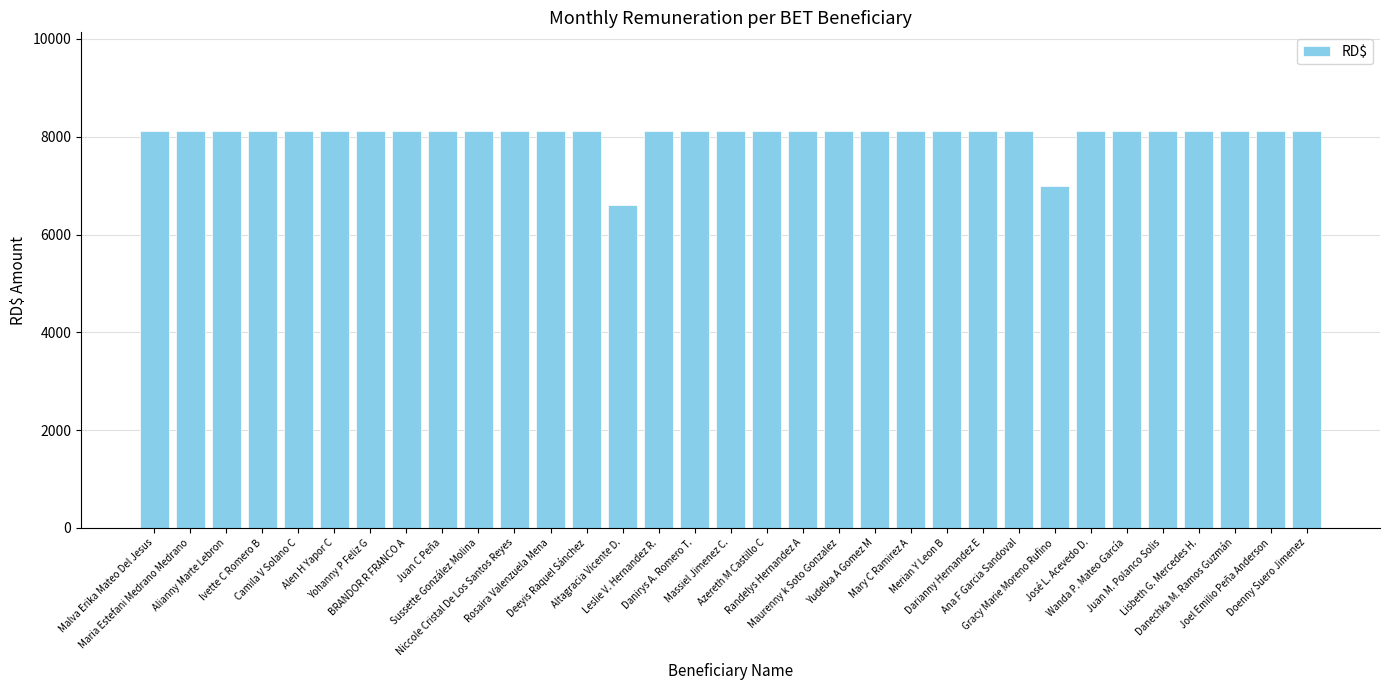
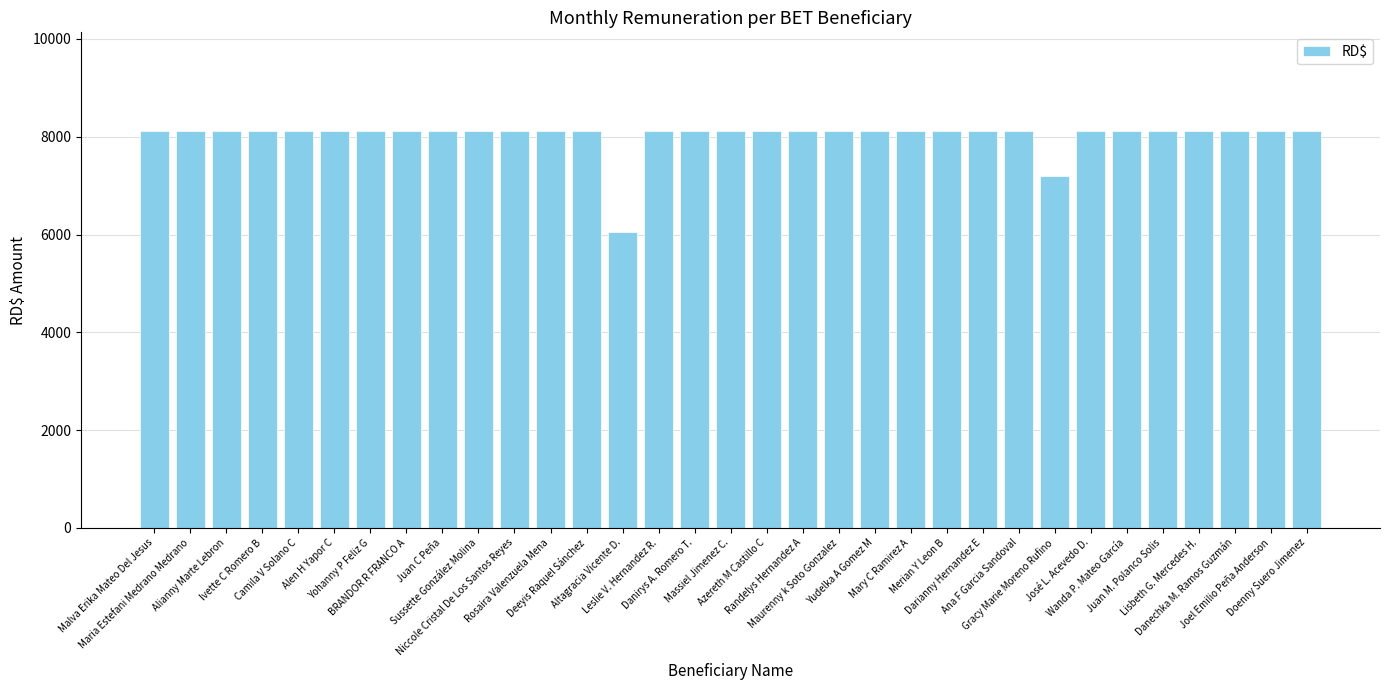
  {
    "Malva Erika Mateo Del Jesus": 8100,
    "Maria Estefani Medrano Medrano": 8100,
    "Alianny Marte Lebron": 8100,
    "Ivette C Romero B": 8100,
    "Camila V Solano C": 8100,
    "Alen H Yapor C": 8100,
    "Yohanny P Feliz G": 8100,
    "BRANDOR R FRANCO A": 8100,
    "Juan C Peña": 8100,
    "Sussette González Molina": 8100,
    "Niccole Cristal De Los Santos Reyes": 8100,
    "Rosaira Valenzuela Mena": 8100,
    "Deeyis Raquel Sánchez": 8100,
-   "Altagracia Vicente D.": 6600,
+   "Altagracia Vicente D.": 6000,
    "Leslie V. Hernandez R.": 8100,
    "Danirys A. Romero T.": 8100,
    "Massiel Jimenez C.": 8100,
    "Azereth M Castillo C": 8100,
    "Randelys Hernandez A": 8100,
    "Maurenny k Soto Gonzalez": 8100,
    "Yudelka A Gomez M": 8100,
    "Mary C Ramirez A": 8100,
    "Merian Y Leon B": 8100,
    "Darianny Hernandez E": 8100,
    "Ana F Garcia Sandoval": 8100,
-   "Gracy Marie Moreno Rufino": 7000,
+   "Gracy Marie Moreno Rufino": 7200,
    "José L. Acevedo D.": 8100,
    "Wanda P. Mateo García": 8100,
    "Juan M. Polanco Solis": 8100,
    "Lisbeth G. Mercedes H.": 8100,
    "Danechka M. Ramos Guzmán": 8100,
    "Joel Emilio Peña Anderson": 8100,
    "Doenny Suero Jimenez": 8100
  }
